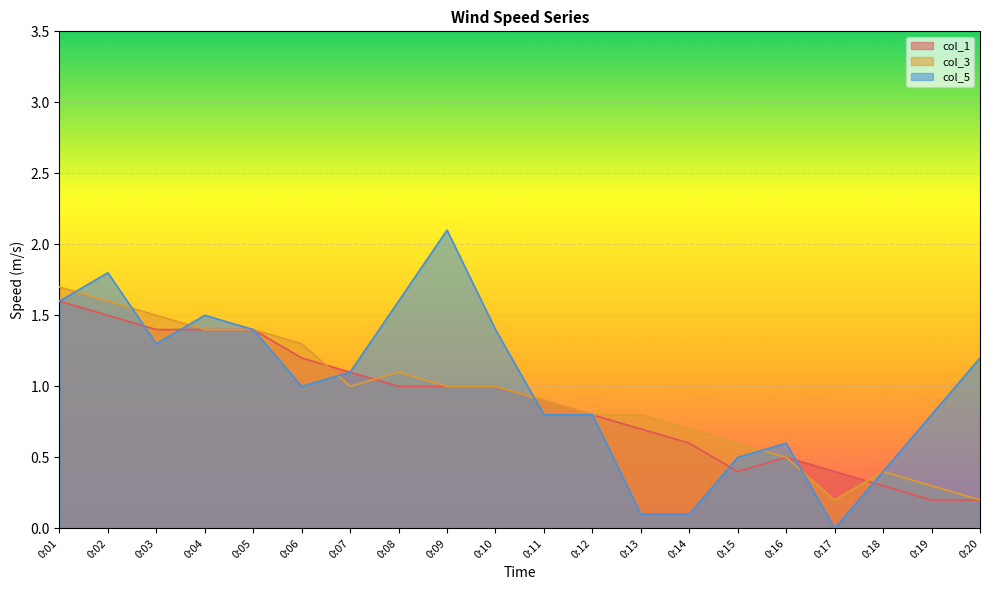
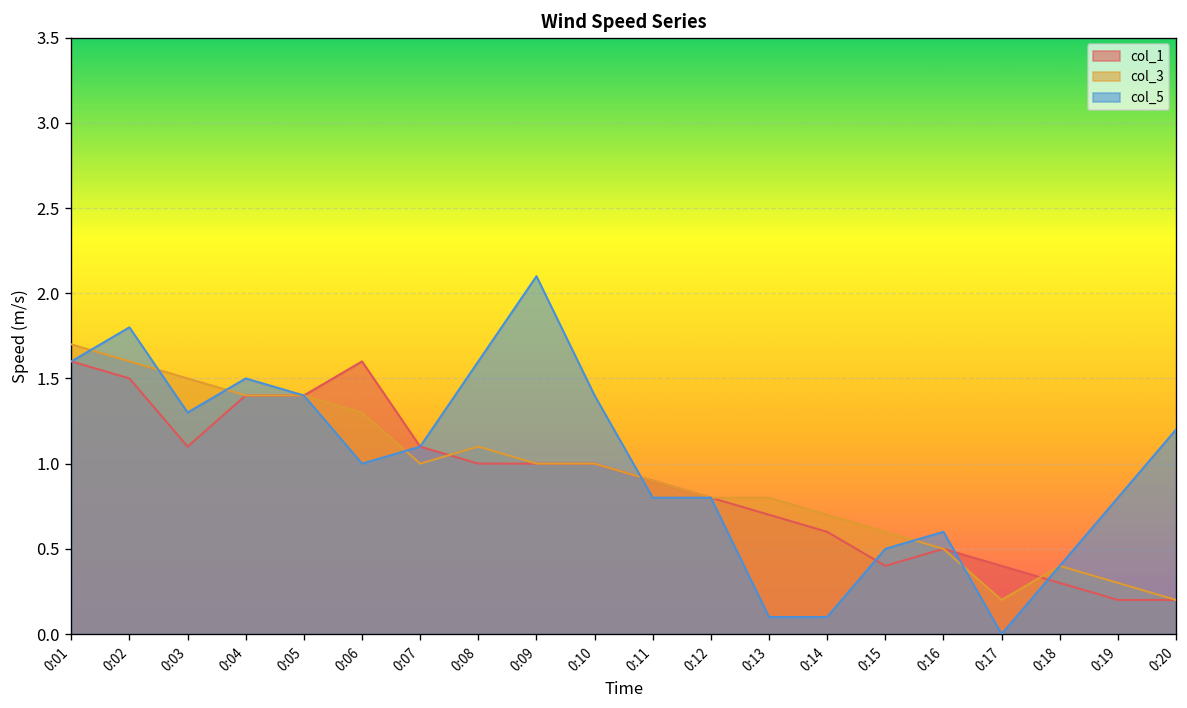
  {
    "col_1": {
      "0:02": 1.5,
-     "0:03": 1.4,
-     "0:06": 1.2,
+     "0:03": 1.1,
+     "0:06": 1.6,
      "0:08": 1.0,
      "0:13": 0.7,
      "0:14": 0.6,
      "0:15": 0.4,
      "0:17": 0.4,
      "0:18": 0.3,
      "0:19": 0.2
    },
    "col_3": {
      "0:01": 1.7,
      "0:02": 1.6,
      "0:03": 1.5,
      "0:06": 1.3,
      "0:07": 1.0,
      "0:08": 1.1,
      "0:13": 0.8,
      "0:14": 0.7,
      "0:15": 0.6,
      "0:17": 0.2,
      "0:19": 0.3
    },
    "col_5": {
      "0:02": 1.8,
      "0:03": 1.3,
      "0:04": 1.5,
      "0:06": 1.0,
      "0:08": 1.6,
      "0:09": 2.1,
      "0:10": 1.4,
      "0:11": 0.8,
      "0:13": 0.1,
      "0:14": 0.1,
      "0:15": 0.5,
      "0:16": 0.6,
      "0:17": 0.0,
      "0:19": 0.8,
      "0:20": 1.2
    }
  }
